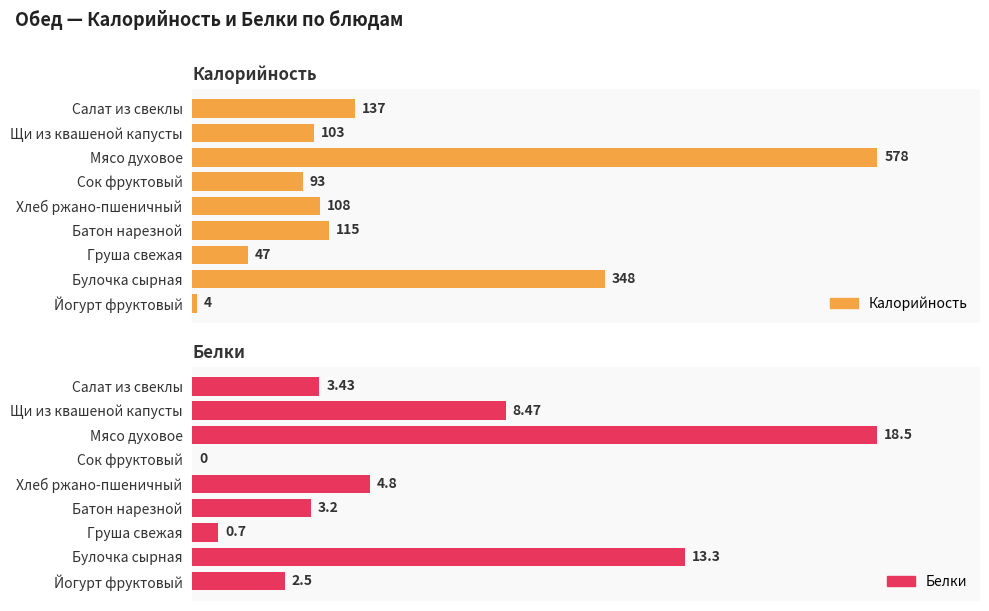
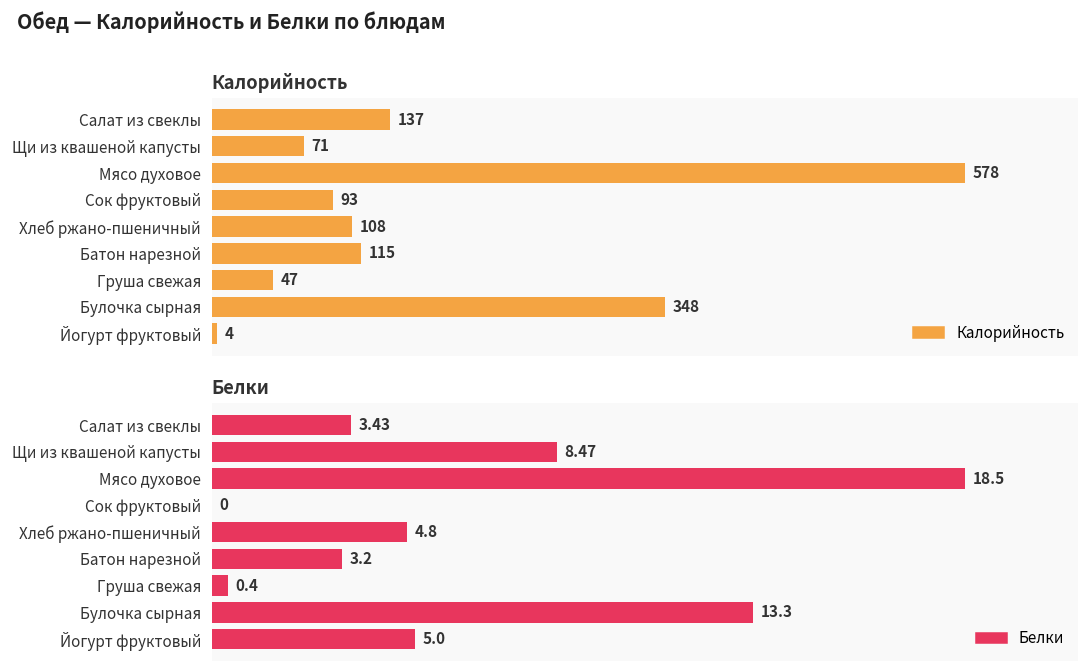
  {
    "Калорийность": {
      "Салат из свеклы": 137,
-     "Щи из квашеной капусты": 103,
+     "Щи из квашеной капусты": 71,
      "Мясо духовое": 578,
      "Сок фруктовый": 93,
      "Хлеб ржано-пшеничный": 108,
      "Батон нарезной": 115,
      "Груша свежая": 47,
      "Булочка сырная": 348,
      "Йогурт фруктовый": 4
    },
    "Белки": {
      "Салат из свеклы": 3.43,
      "Щи из квашеной капусты": 8.47,
      "Мясо духовое": 18.5,
      "Сок фруктовый": 0,
      "Хлеб ржано-пшеничный": 4.8,
      "Батон нарезной": 3.2,
-     "Груша свежая": 0.7,
+     "Груша свежая": 0.4,
      "Булочка сырная": 13.3,
-     "Йогурт фруктовый": 2.5
+     "Йогурт фруктовый": 5.0
    }
  }
